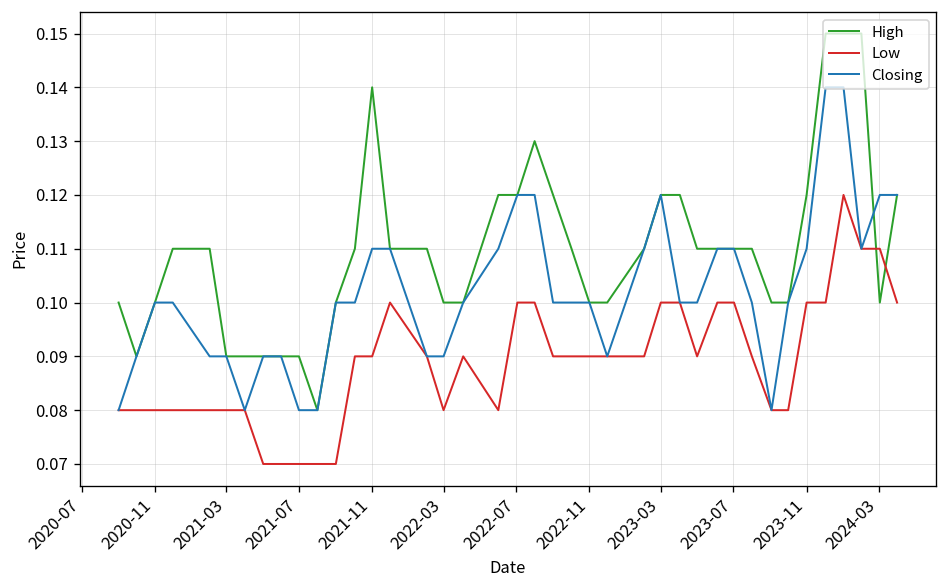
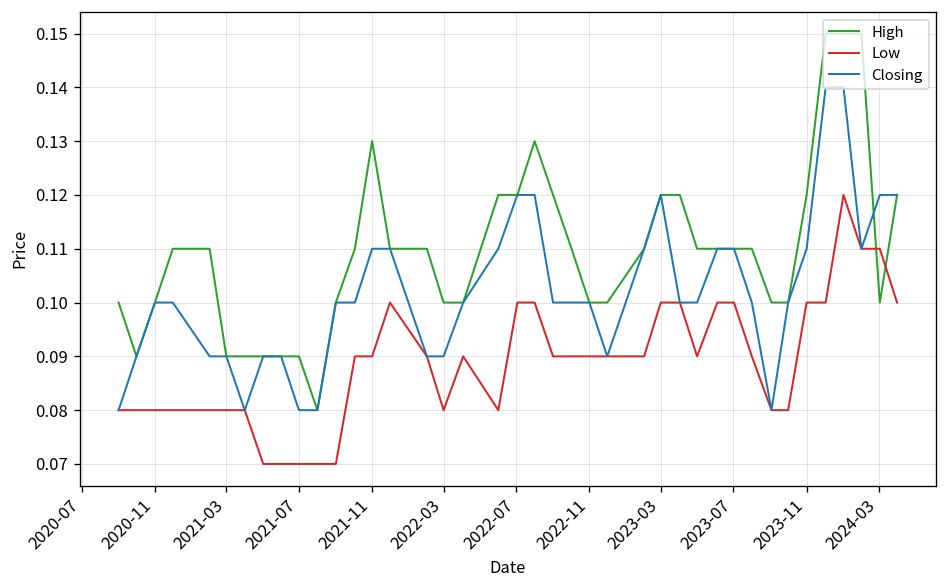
  {
    "High": {
      "2021-07": 0.09,
-     "2021-11": 0.14,
+     "2021-11": 0.13,
      "2022-03": 0.10,
      "2023-11": 0.12
    },
    "Low": {
      "2020-11": 0.08,
      "2021-03": 0.08,
      "2021-07": 0.07,
      "2021-11": 0.09,
      "2022-03": 0.08,
      "2022-11": 0.09,
      "2023-03": 0.10,
      "2023-11": 0.10
    },
    "Closing": {
      "2021-07": 0.08,
      "2021-11": 0.11,
      "2022-03": 0.09,
      "2023-11": 0.11
    }
  }
